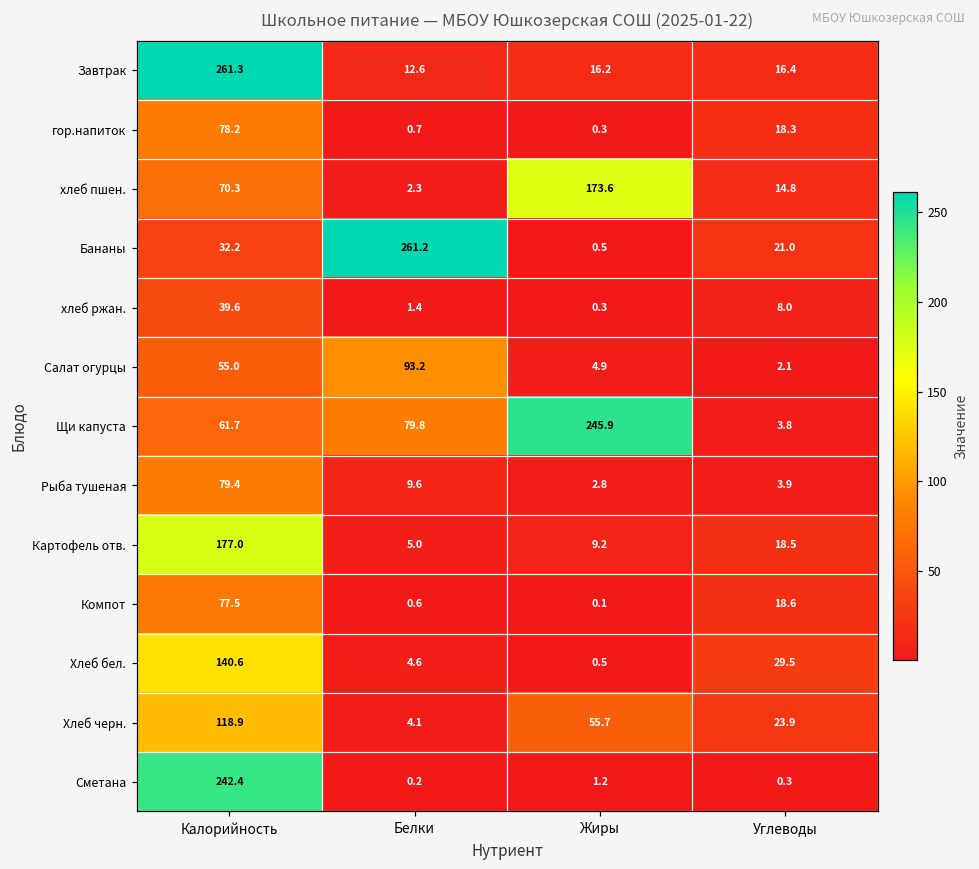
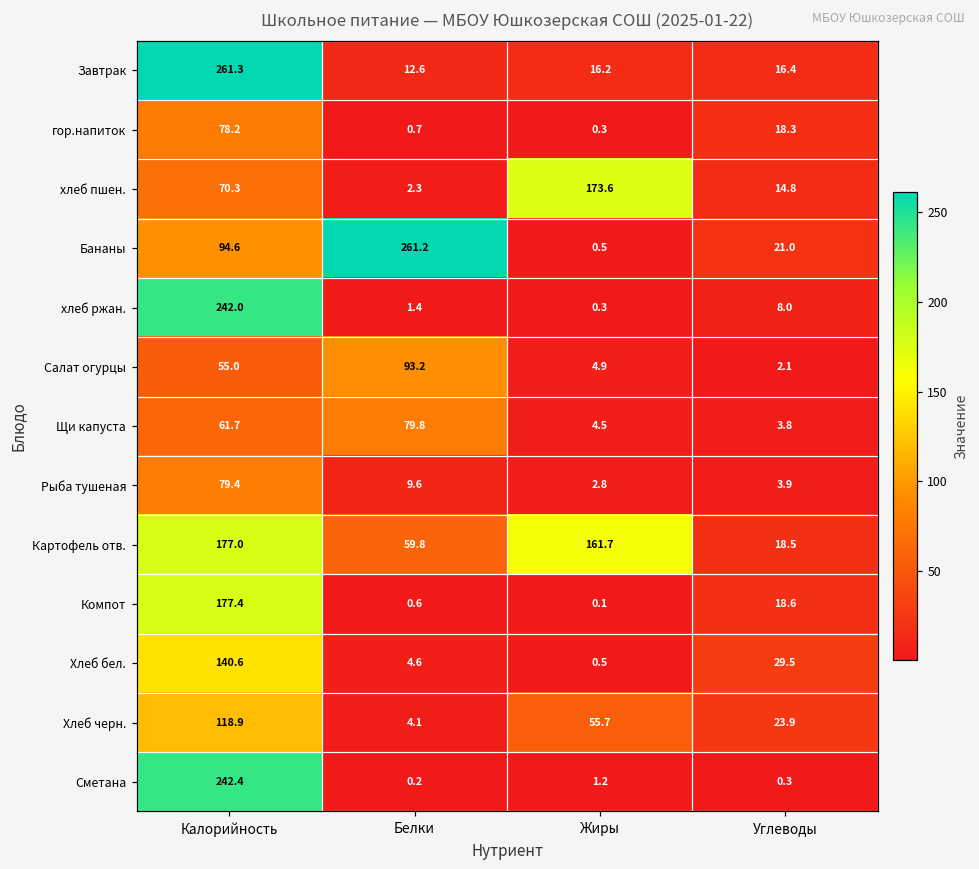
  {
    "Завтрак": {
      "Калорийность": 261.3,
      "Белки": 12.6,
      "Жиры": 16.2,
      "Углеводы": 16.4
    },
    "гор.напиток": {
      "Калорийность": 78.2,
      "Белки": 0.7,
      "Жиры": 0.3,
      "Углеводы": 18.3
    },
    "хлеб пшен.": {
      "Калорийность": 70.3,
      "Белки": 2.3,
      "Жиры": 173.6,
      "Углеводы": 14.8
    },
    "Бананы": {
-     "Калорийность": 32.2,
+     "Калорийность": 94.6,
      "Белки": 261.2,
      "Жиры": 0.5,
      "Углеводы": 21.0
    },
    "хлеб ржан.": {
-     "Калорийность": 39.6,
+     "Калорийность": 242.0,
      "Белки": 1.4,
      "Жиры": 0.3,
      "Углеводы": 8.0
    },
    "Салат огурцы": {
      "Калорийность": 55.0,
      "Белки": 93.2,
      "Жиры": 4.9,
      "Углеводы": 2.1
    },
    "Щи капуста": {
      "Калорийность": 61.7,
      "Белки": 79.8,
-     "Жиры": 245.9,
+     "Жиры": 4.5,
      "Углеводы": 3.8
    },
    "Рыба тушеная": {
      "Калорийность": 79.4,
      "Белки": 9.6,
      "Жиры": 2.8,
      "Углеводы": 3.9
    },
    "Картофель отв.": {
      "Калорийность": 177.0,
-     "Белки": 5.0,
-     "Жиры": 9.2,
+     "Белки": 59.8,
+     "Жиры": 161.7,
      "Углеводы": 18.5
    },
    "Компот": {
-     "Калорийность": 77.5,
+     "Калорийность": 177.4,
      "Белки": 0.6,
      "Жиры": 0.1,
      "Углеводы": 18.6
    },
    "Хлеб бел.": {
      "Калорийность": 140.6,
      "Белки": 4.6,
      "Жиры": 0.5,
      "Углеводы": 29.5
    },
    "Хлеб черн.": {
      "Калорийность": 118.9,
      "Белки": 4.1,
      "Жиры": 55.7,
      "Углеводы": 23.9
    },
    "Сметана": {
      "Калорийность": 242.4,
      "Белки": 0.2,
      "Жиры": 1.2,
      "Углеводы": 0.3
    }
  }
